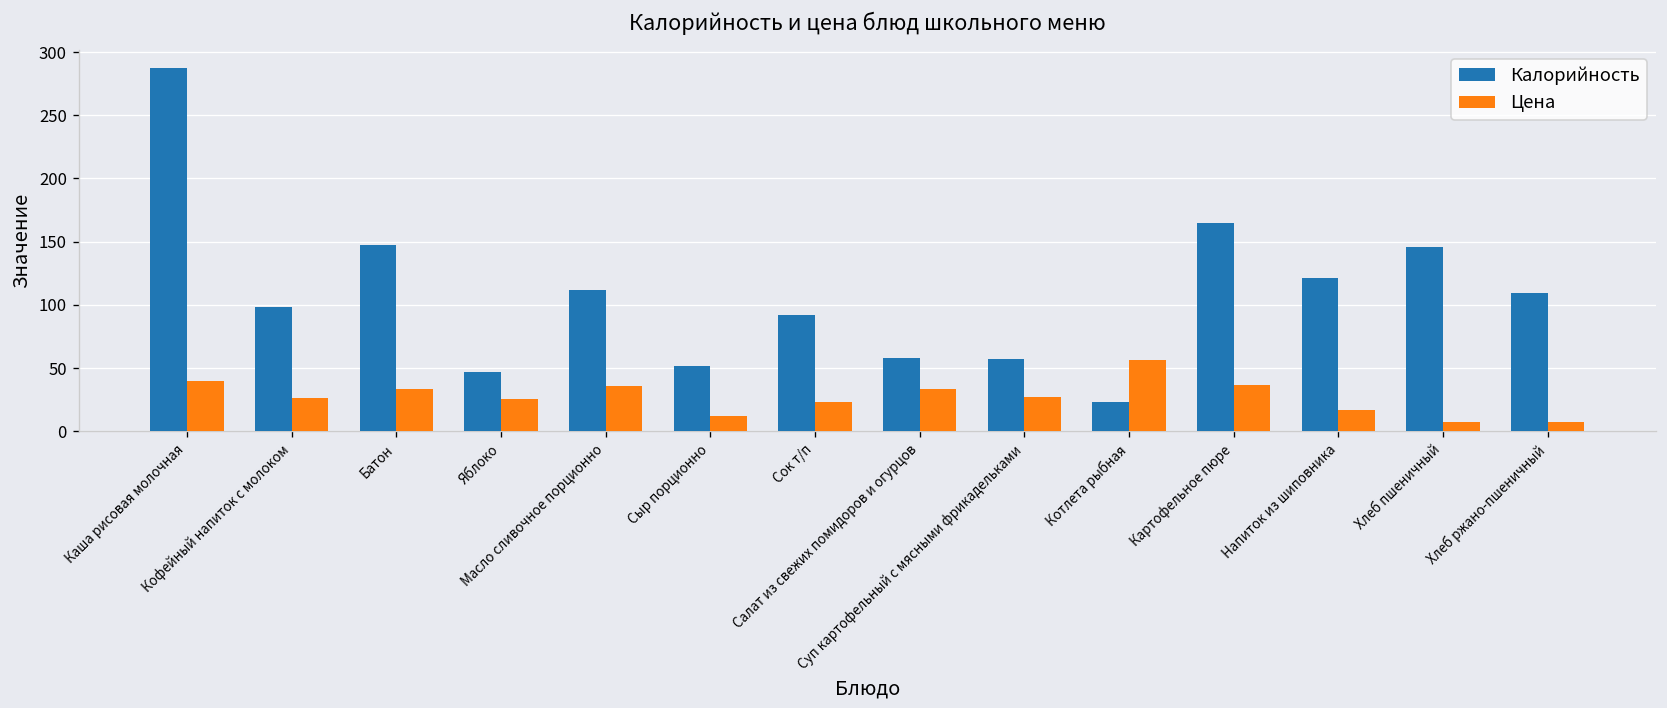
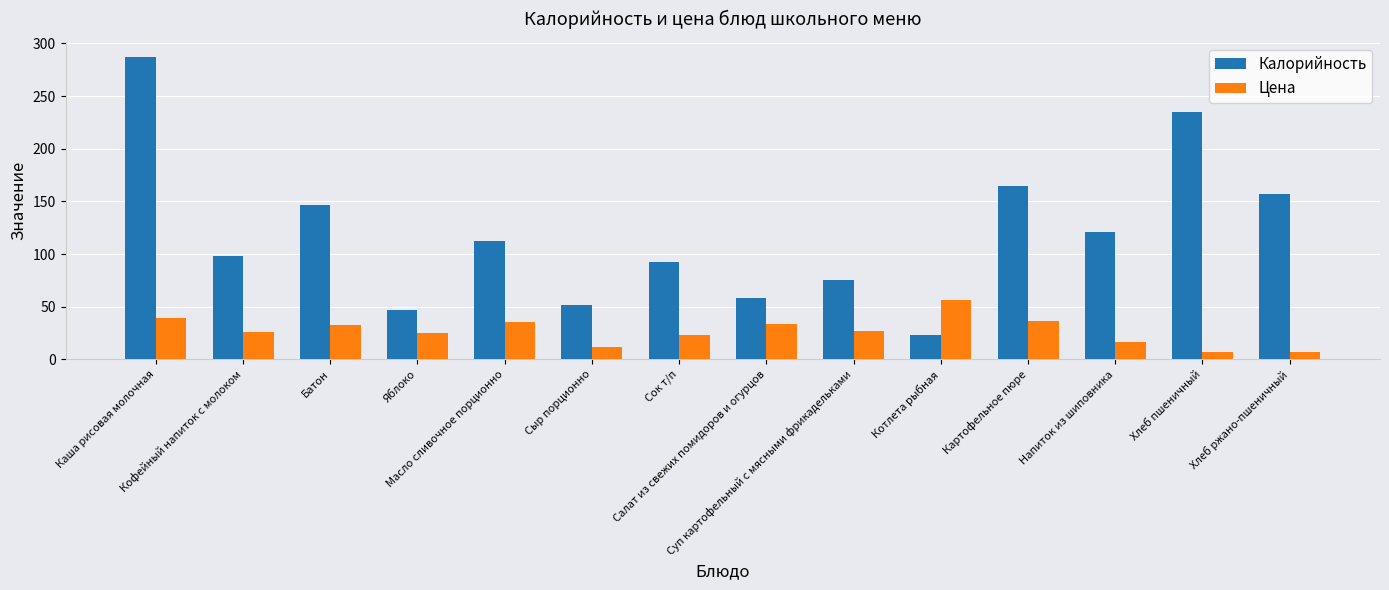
  {
    "Калорийность": {
      "Каша рисовая молочная": 287,
      "Кофейный напиток с молоком": 98,
      "Батон": 147,
      "Яблоко": 47,
      "Масло сливочное порционно": 112,
      "Сыр порционно": 52,
      "Сок т/п": 92,
      "Салат из свежих помидоров и огурцов": 58,
-     "Суп картофельный с мясными фрикадельками": 57,
+     "Суп картофельный с мясными фрикадельками": 75,
      "Котлета рыбная": 23,
      "Картофельное пюре": 165,
      "Напиток из шиповника": 121,
-     "Хлеб пшеничный": 146,
-     "Хлеб ржано-пшеничный": 109
+     "Хлеб пшеничный": 235,
+     "Хлеб ржано-пшеничный": 157
    },
    "Цена": {
      "Каша рисовая молочная": 40,
      "Кофейный напиток с молоком": 26,
      "Батон": 33,
      "Яблоко": 26,
      "Масло сливочное порционно": 36,
      "Сыр порционно": 12,
      "Сок т/п": 24,
      "Салат из свежих помидоров и огурцов": 34,
      "Суп картофельный с мясными фрикадельками": 27,
      "Котлета рыбная": 56,
      "Картофельное пюре": 36,
      "Напиток из шиповника": 17,
      "Хлеб пшеничный": 7,
      "Хлеб ржано-пшеничный": 7
    }
  }
